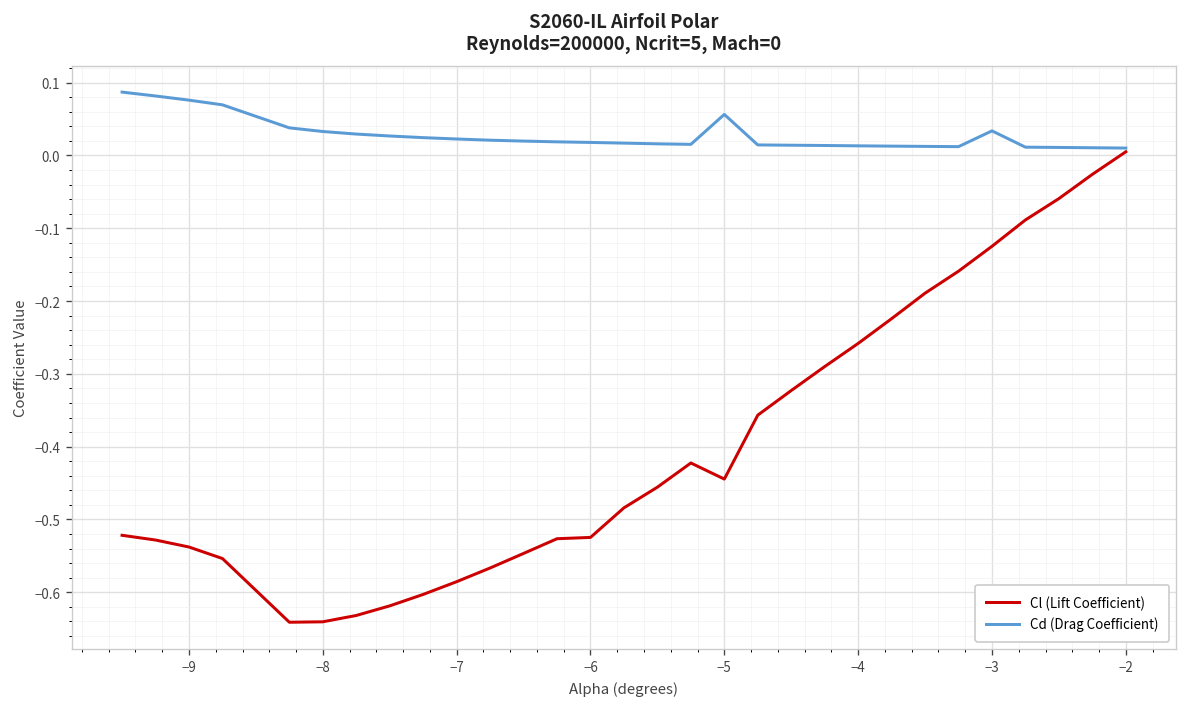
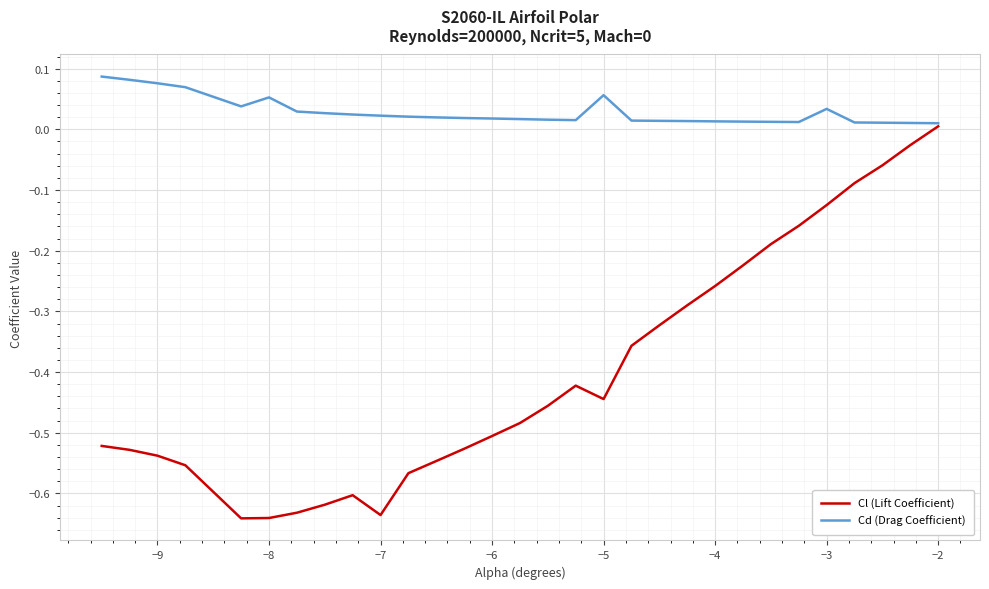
  {
    "Cl (Lift Coefficient)": {
      "−9": -0.54,
      "−8": -0.64,
-     "−7": -0.59,
-     "−6": -0.52,
+     "−7": -0.64,
+     "−6": -0.51,
      "−5": -0.44,
      "−4": -0.26,
      "−3": -0.12,
      "−2": 0.01
    },
    "Cd (Drag Coefficient)": {
      "−9": 0.08,
-     "−8": 0.03,
+     "−8": 0.05,
      "−7": 0.02,
      "−6": 0.02,
      "−5": 0.06,
      "−4": 0.01,
      "−3": 0.03,
      "−2": 0.01
    }
  }
